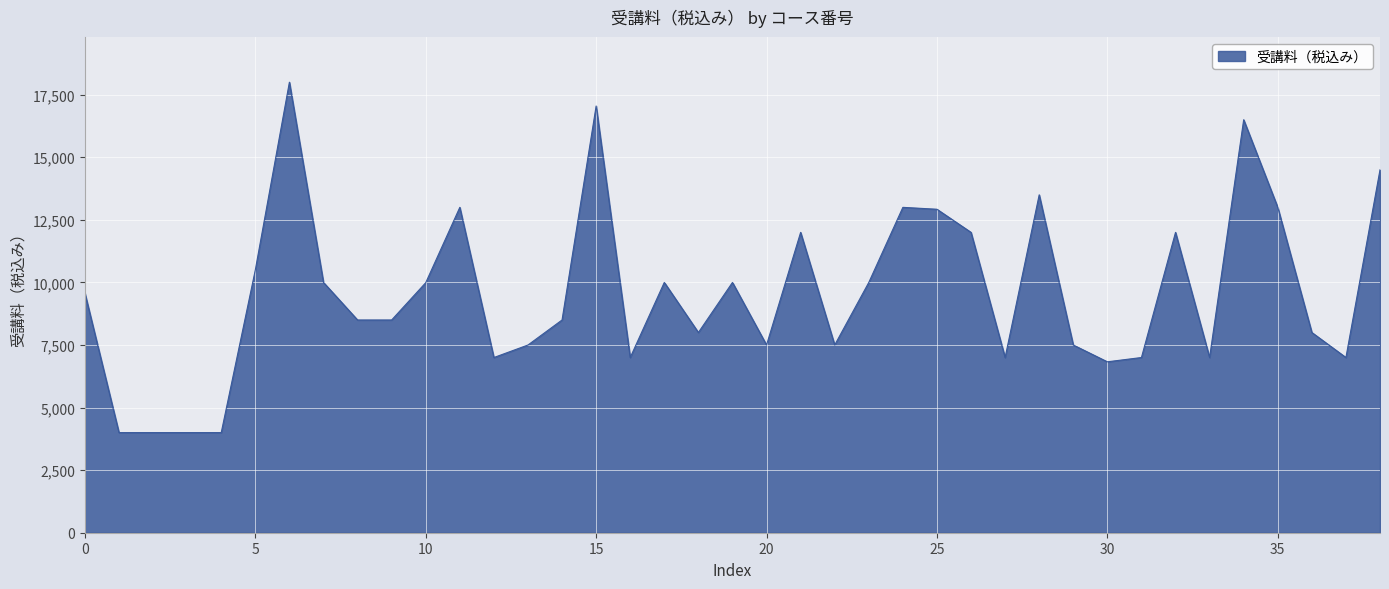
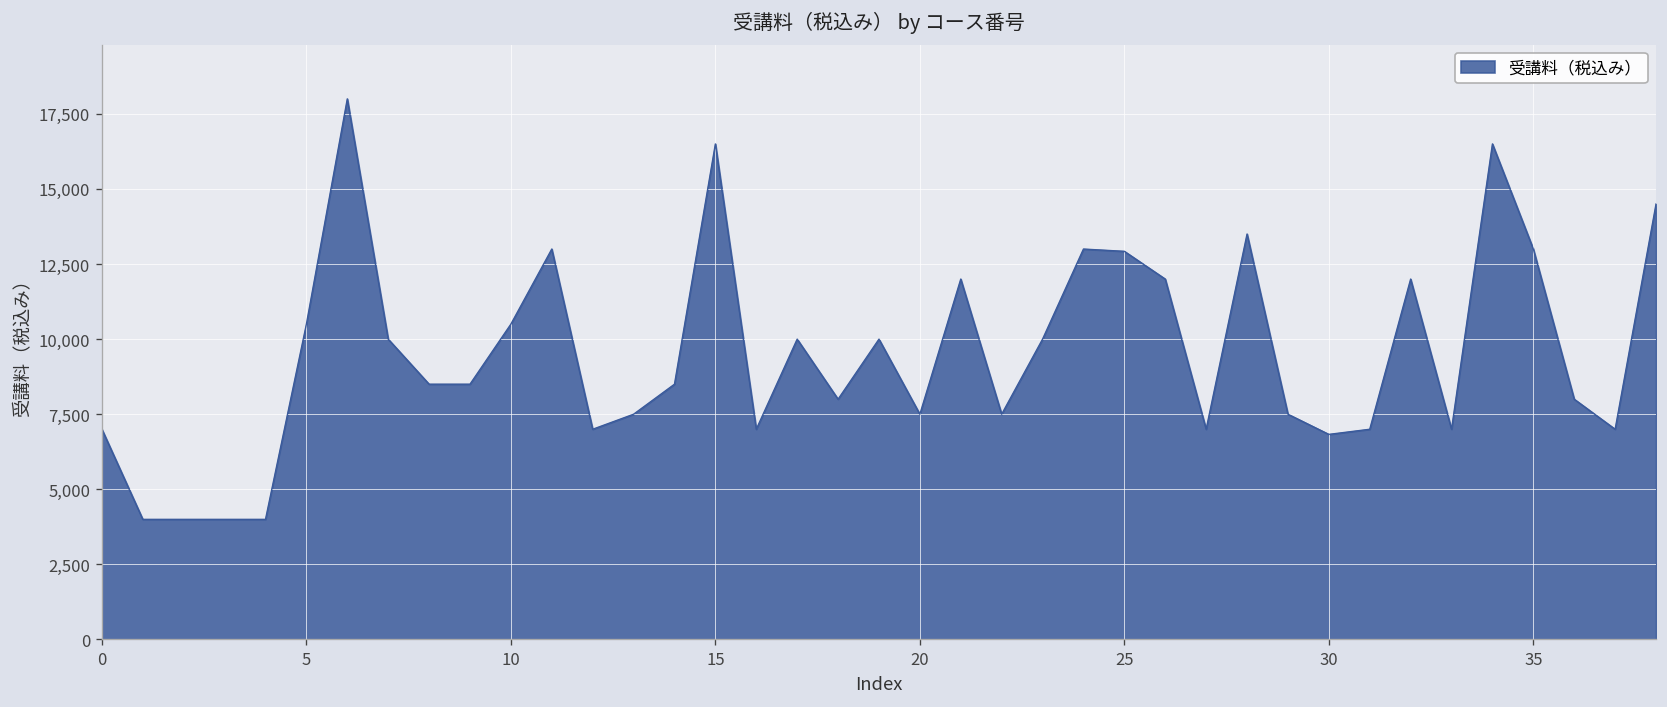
  {
-   "0": "9,600",
+   "0": "7,000",
    "5": "10,500",
-   "10": "10,000",
-   "15": "17,000",
+   "10": "10,500",
+   "15": "16,500",
    "20": "7,500",
    "25": "12,900",
    "30": "6,800",
    "35": "13,000"
  }
